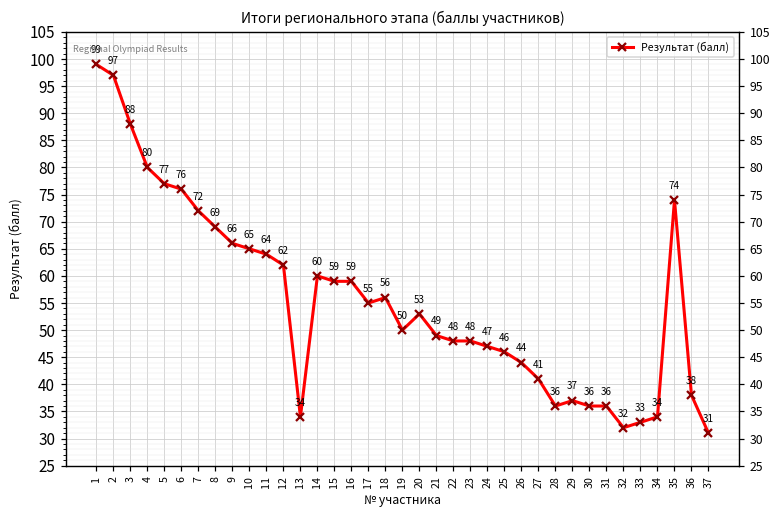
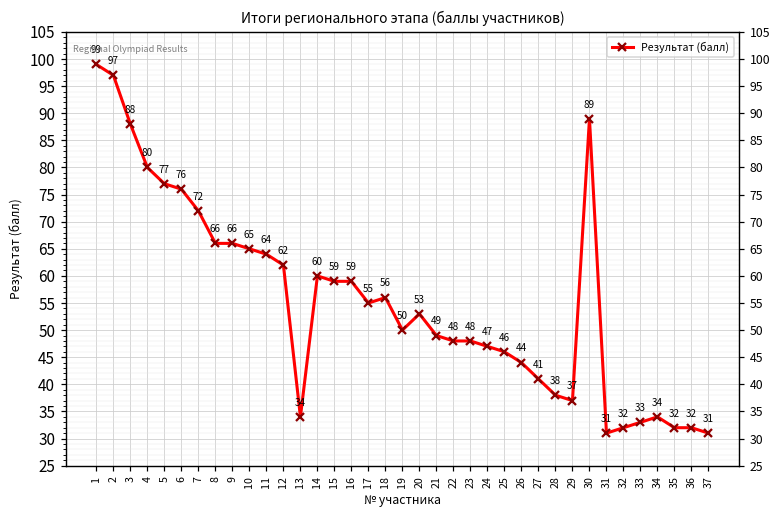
  {
    "2": 97,
    "3": 88,
    "4": 80,
    "5": 77,
    "6": 76,
    "7": 72,
-   "8": 69,
+   "8": 66,
    "9": 66,
    "10": 65,
    "11": 64,
    "12": 62,
    "13": 34,
    "14": 60,
    "15": 59,
    "16": 59,
    "17": 55,
    "18": 56,
    "19": 50,
    "20": 53,
    "21": 49,
    "22": 48,
    "23": 48,
    "24": 47,
    "25": 46,
    "26": 44,
    "27": 41,
-   "28": 36,
+   "28": 38,
    "29": 37,
-   "30": 36,
-   "31": 36,
+   "30": 89,
+   "31": 31,
    "32": 32,
    "33": 33,
    "34": 34,
-   "35": 74,
-   "36": 38,
+   "35": 32,
+   "36": 32,
    "37": 31
  }
